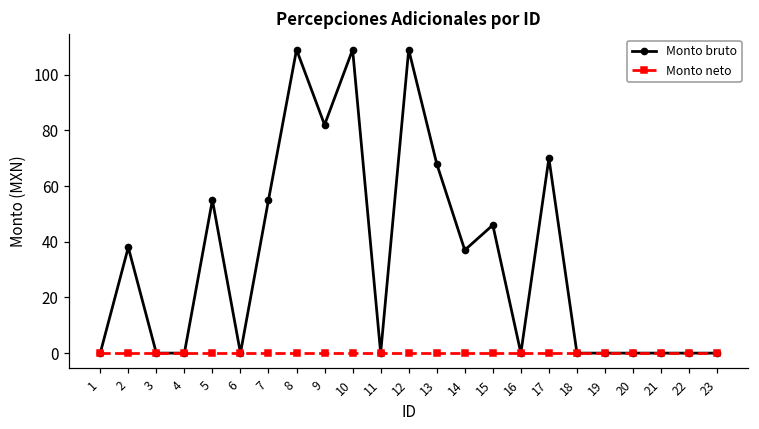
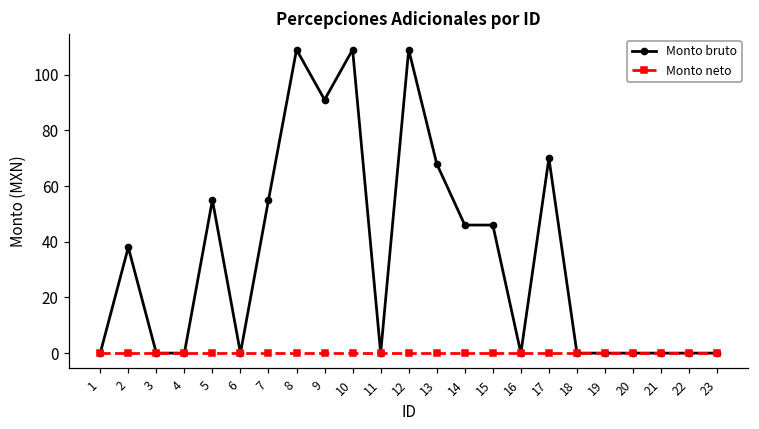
  {
    "Monto bruto": {
      "2": 38,
      "5": 55,
      "7": 55,
      "8": 109,
-     "9": 82,
+     "9": 91,
      "10": 109,
      "12": 109,
      "13": 68,
-     "14": 37,
+     "14": 46,
      "15": 46,
      "17": 70
    },
    "Monto neto": {
      "2": 0,
      "5": 0,
      "7": 0,
      "8": 0,
      "9": 0,
      "10": 0,
      "12": 0,
      "13": 0,
      "14": 0,
      "15": 0,
      "17": 0
    }
  }
